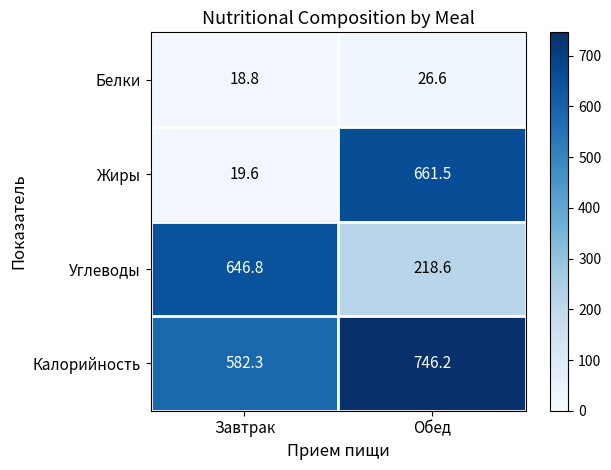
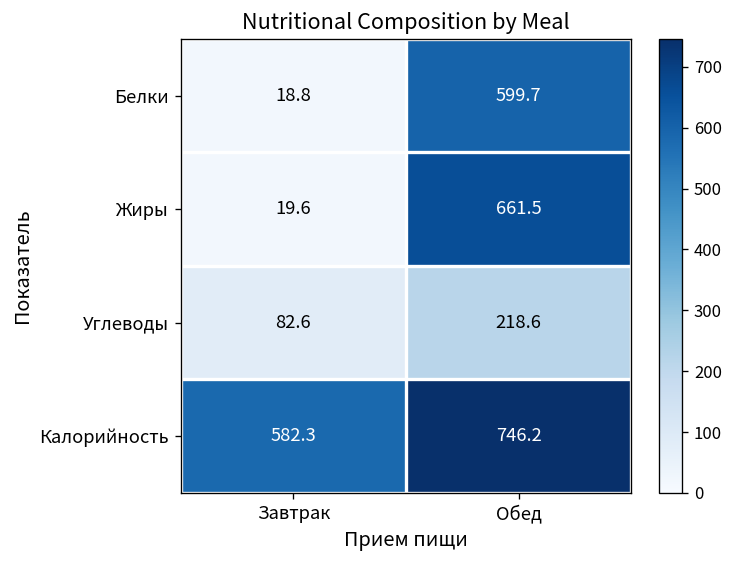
  {
    "Белки": {
      "Завтрак": 18.8,
-     "Обед": 26.6
+     "Обед": 599.7
    },
    "Жиры": {
      "Завтрак": 19.6,
      "Обед": 661.5
    },
    "Углеводы": {
-     "Завтрак": 646.8,
+     "Завтрак": 82.6,
      "Обед": 218.6
    },
    "Калорийность": {
      "Завтрак": 582.3,
      "Обед": 746.2
    }
  }
